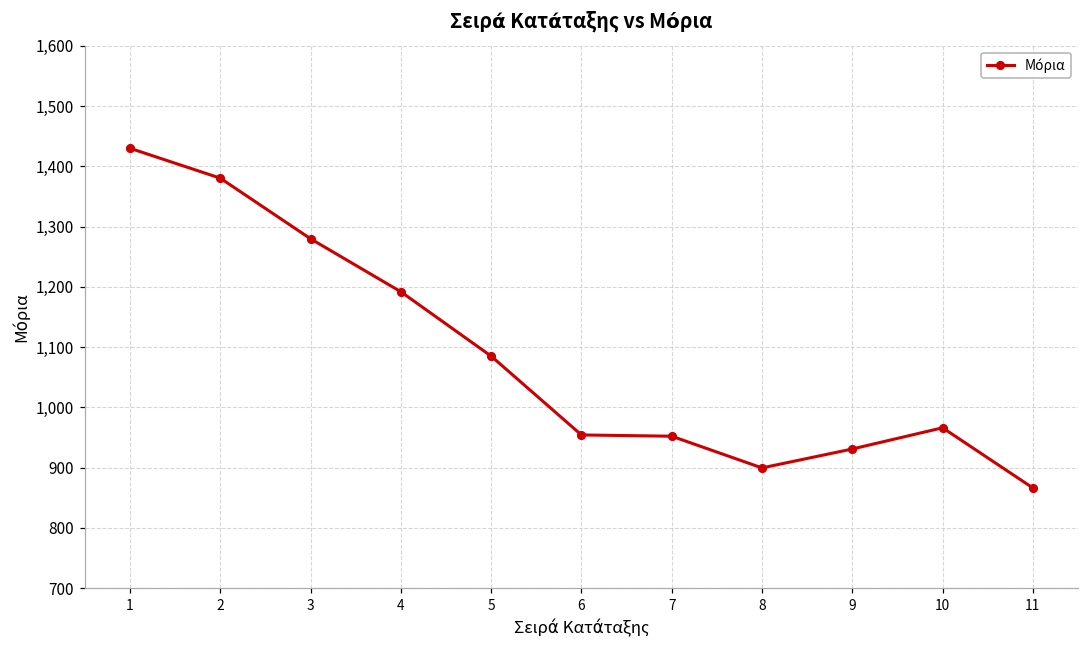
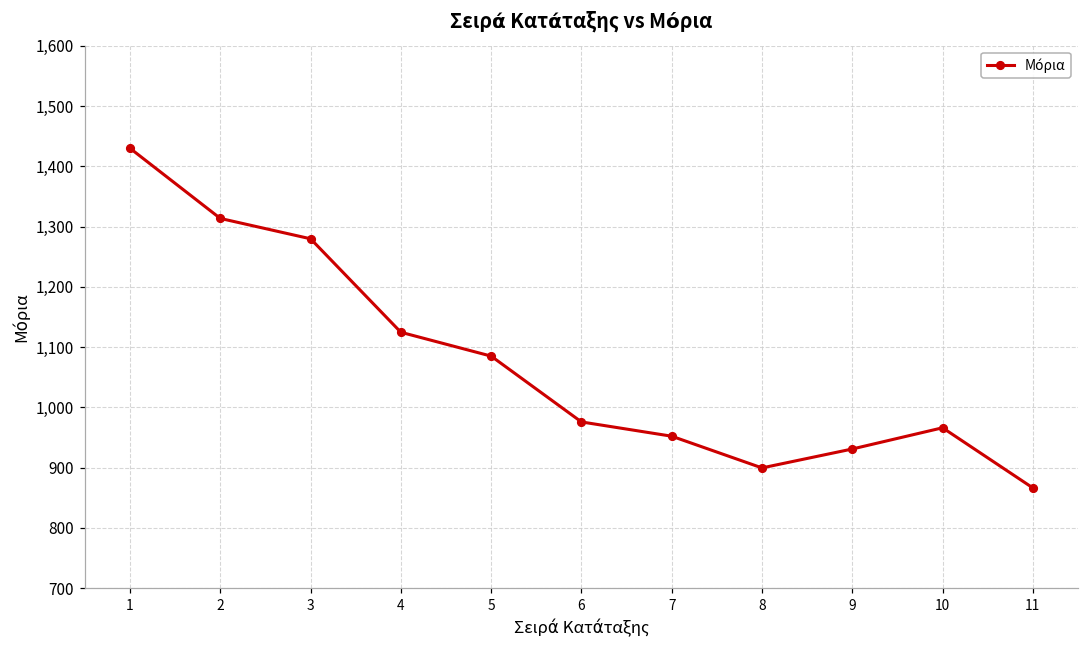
  {
    "1": "1,430",
-   "2": "1,380",
+   "2": "1,310",
    "3": "1,280",
-   "4": "1,190",
+   "4": "1,120",
    "5": "1,090",
-   "6": "950",
+   "6": "980",
    "7": "950",
    "8": "900",
    "9": "930",
    "10": "970",
    "11": "870"
  }
